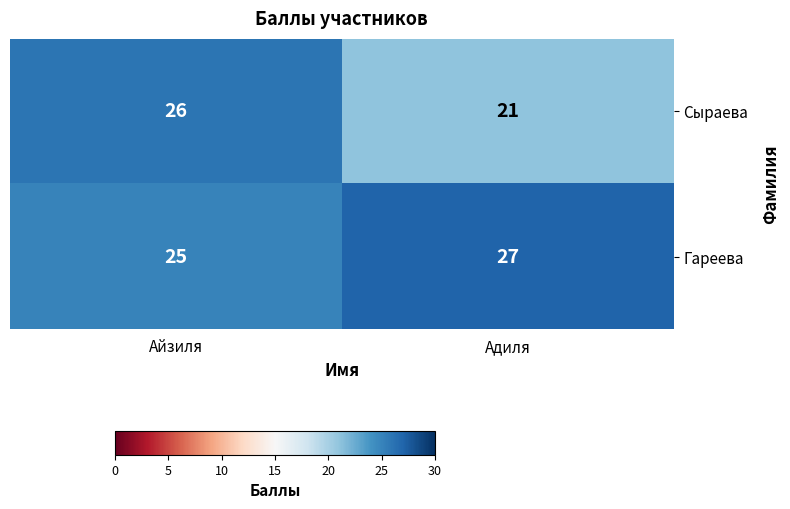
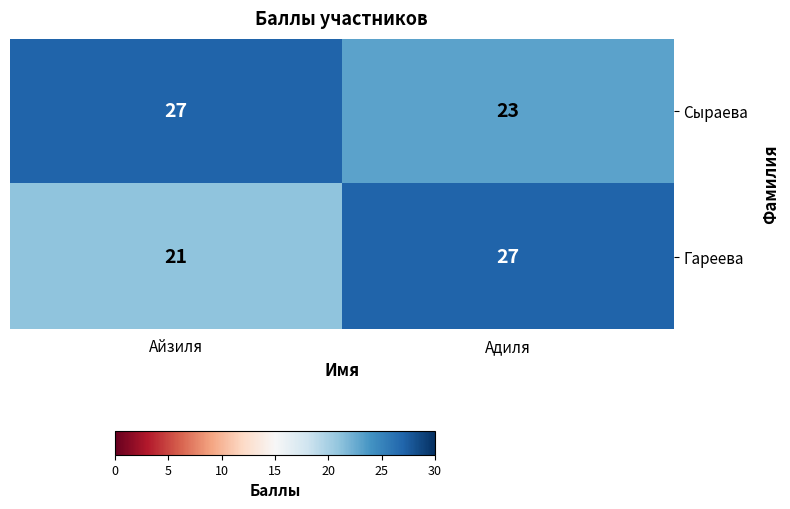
  {
    "Сыраева": {
-     "Айзиля": 26,
-     "Адиля": 21
+     "Айзиля": 27,
+     "Адиля": 23
    },
    "Гареева": {
-     "Айзиля": 25,
+     "Айзиля": 21,
      "Адиля": 27
    }
  }
